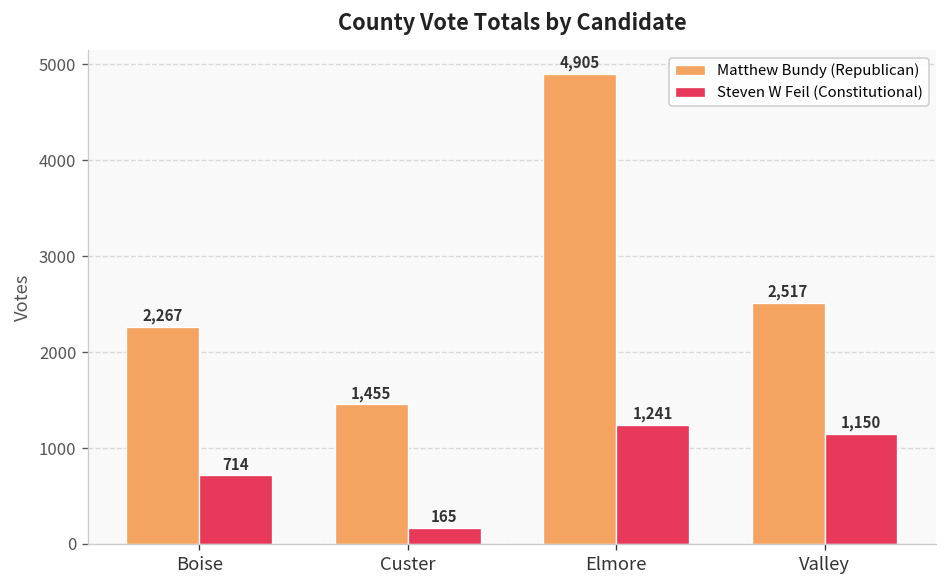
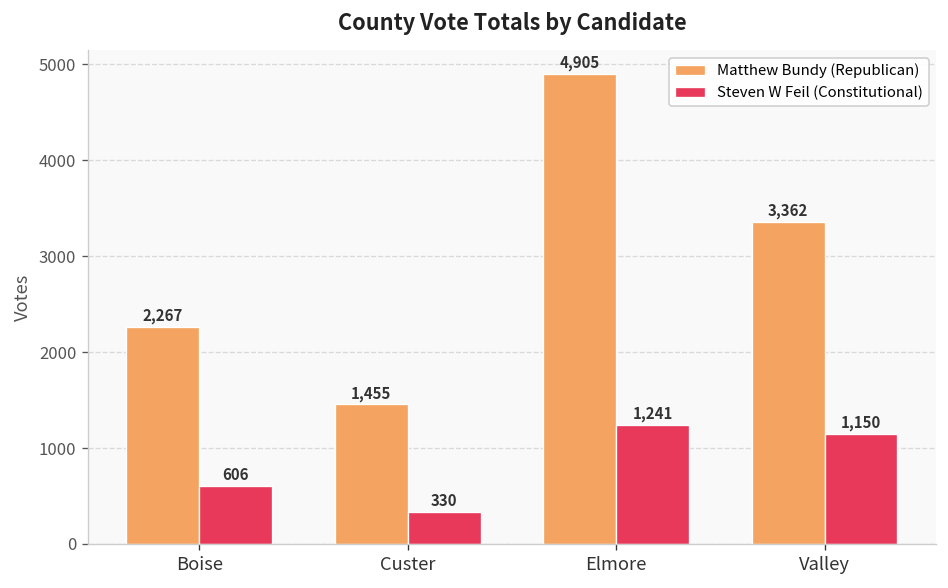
  {
    "Matthew Bundy (Republican)": {
      "Boise": "2,267",
      "Custer": "1,455",
      "Elmore": "4,905",
-     "Valley": "2,517"
+     "Valley": "3,362"
    },
    "Steven W Feil (Constitutional)": {
-     "Boise": "714",
-     "Custer": "165",
+     "Boise": "606",
+     "Custer": "330",
      "Elmore": "1,241",
      "Valley": "1,150"
    }
  }
